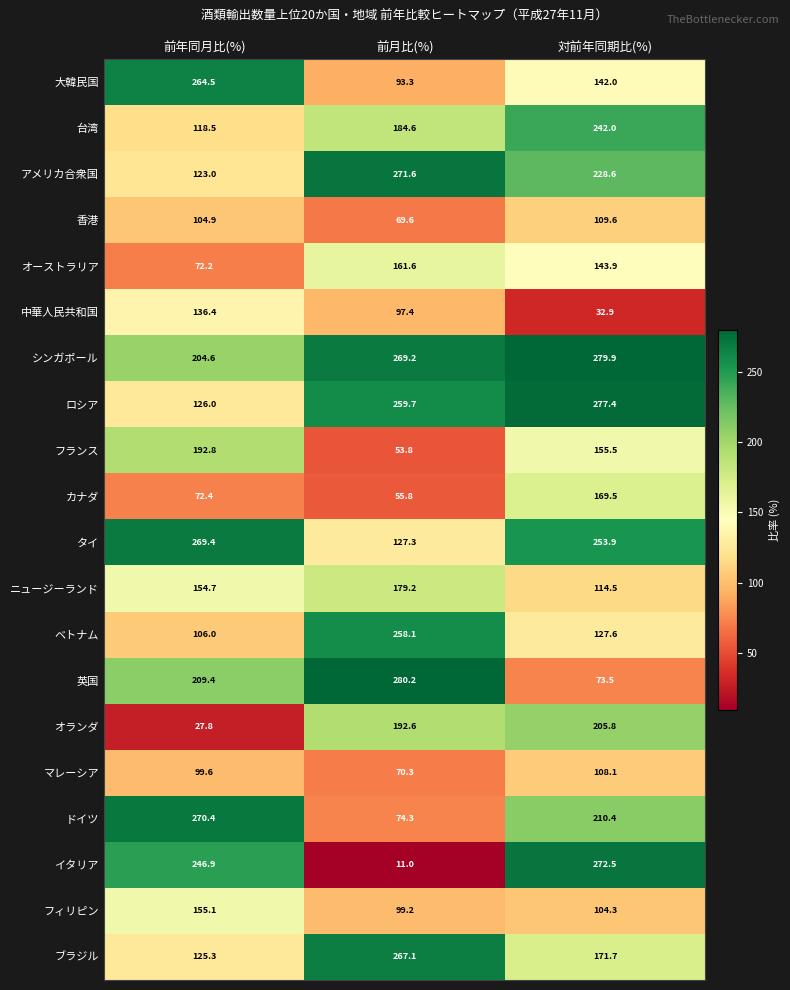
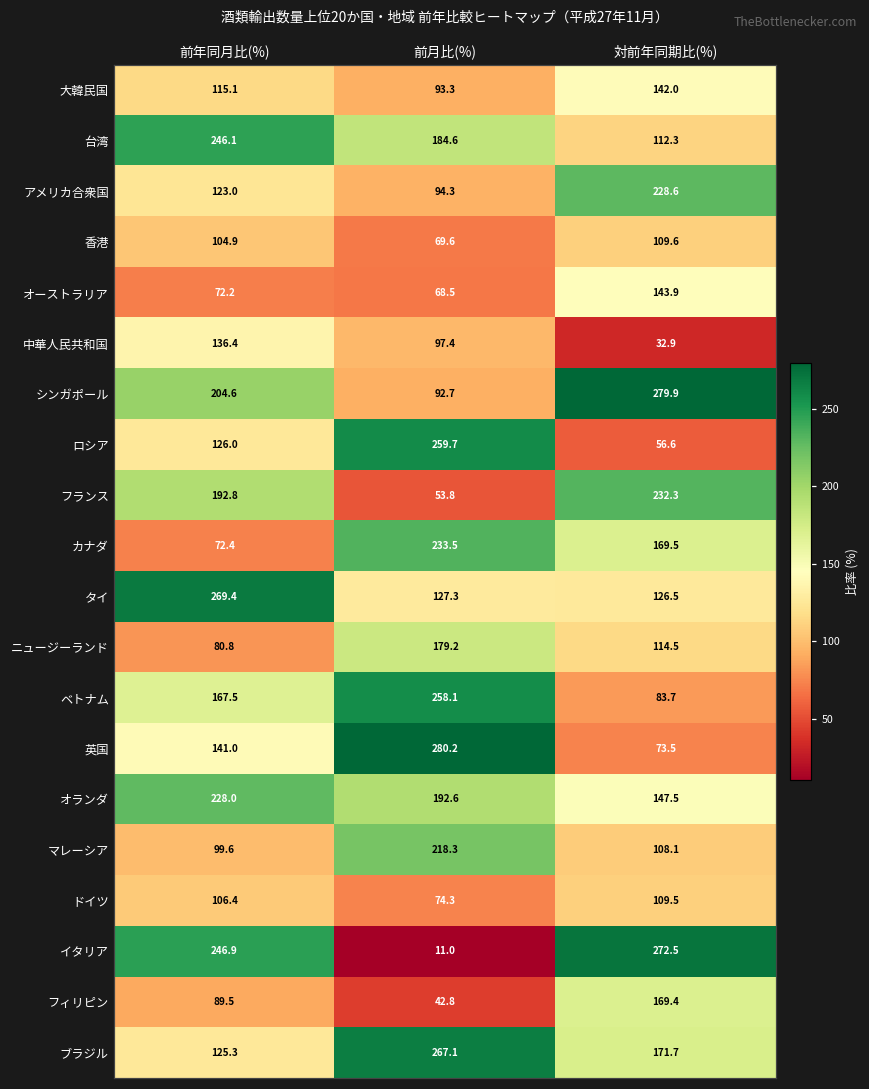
  {
    "大韓民国": {
-     "前年同月比(%)": 264.5,
+     "前年同月比(%)": 115.1,
      "前月比(%)": 93.3,
      "対前年同期比(%)": 142.0
    },
    "台湾": {
-     "前年同月比(%)": 118.5,
+     "前年同月比(%)": 246.1,
      "前月比(%)": 184.6,
-     "対前年同期比(%)": 242.0
+     "対前年同期比(%)": 112.3
    },
    "アメリカ合衆国": {
      "前年同月比(%)": 123.0,
-     "前月比(%)": 271.6,
+     "前月比(%)": 94.3,
      "対前年同期比(%)": 228.6
    },
    "香港": {
      "前年同月比(%)": 104.9,
      "前月比(%)": 69.6,
      "対前年同期比(%)": 109.6
    },
    "オーストラリア": {
      "前年同月比(%)": 72.2,
-     "前月比(%)": 161.6,
+     "前月比(%)": 68.5,
      "対前年同期比(%)": 143.9
    },
    "中華人民共和国": {
      "前年同月比(%)": 136.4,
      "前月比(%)": 97.4,
      "対前年同期比(%)": 32.9
    },
    "シンガポール": {
      "前年同月比(%)": 204.6,
-     "前月比(%)": 269.2,
+     "前月比(%)": 92.7,
      "対前年同期比(%)": 279.9
    },
    "ロシア": {
      "前年同月比(%)": 126.0,
      "前月比(%)": 259.7,
-     "対前年同期比(%)": 277.4
+     "対前年同期比(%)": 56.6
    },
    "フランス": {
      "前年同月比(%)": 192.8,
      "前月比(%)": 53.8,
-     "対前年同期比(%)": 155.5
+     "対前年同期比(%)": 232.3
    },
    "カナダ": {
      "前年同月比(%)": 72.4,
-     "前月比(%)": 55.8,
+     "前月比(%)": 233.5,
      "対前年同期比(%)": 169.5
    },
    "タイ": {
      "前年同月比(%)": 269.4,
      "前月比(%)": 127.3,
-     "対前年同期比(%)": 253.9
+     "対前年同期比(%)": 126.5
    },
    "ニュージーランド": {
-     "前年同月比(%)": 154.7,
+     "前年同月比(%)": 80.8,
      "前月比(%)": 179.2,
      "対前年同期比(%)": 114.5
    },
    "ベトナム": {
-     "前年同月比(%)": 106.0,
+     "前年同月比(%)": 167.5,
      "前月比(%)": 258.1,
-     "対前年同期比(%)": 127.6
+     "対前年同期比(%)": 83.7
    },
    "英国": {
-     "前年同月比(%)": 209.4,
+     "前年同月比(%)": 141.0,
      "前月比(%)": 280.2,
      "対前年同期比(%)": 73.5
    },
    "オランダ": {
-     "前年同月比(%)": 27.8,
+     "前年同月比(%)": 228.0,
      "前月比(%)": 192.6,
-     "対前年同期比(%)": 205.8
+     "対前年同期比(%)": 147.5
    },
    "マレーシア": {
      "前年同月比(%)": 99.6,
-     "前月比(%)": 70.3,
+     "前月比(%)": 218.3,
      "対前年同期比(%)": 108.1
    },
    "ドイツ": {
-     "前年同月比(%)": 270.4,
+     "前年同月比(%)": 106.4,
      "前月比(%)": 74.3,
-     "対前年同期比(%)": 210.4
+     "対前年同期比(%)": 109.5
    },
    "イタリア": {
      "前年同月比(%)": 246.9,
      "前月比(%)": 11.0,
      "対前年同期比(%)": 272.5
    },
    "フィリピン": {
-     "前年同月比(%)": 155.1,
-     "前月比(%)": 99.2,
-     "対前年同期比(%)": 104.3
+     "前年同月比(%)": 89.5,
+     "前月比(%)": 42.8,
+     "対前年同期比(%)": 169.4
    },
    "ブラジル": {
      "前年同月比(%)": 125.3,
      "前月比(%)": 267.1,
      "対前年同期比(%)": 171.7
    }
  }
